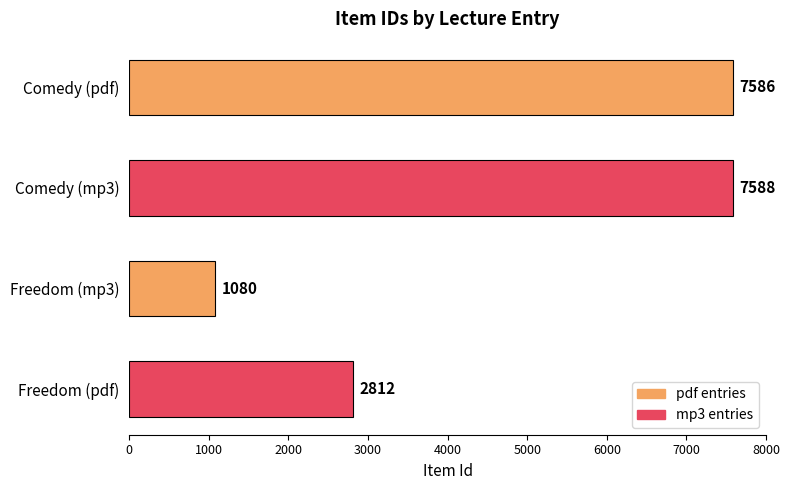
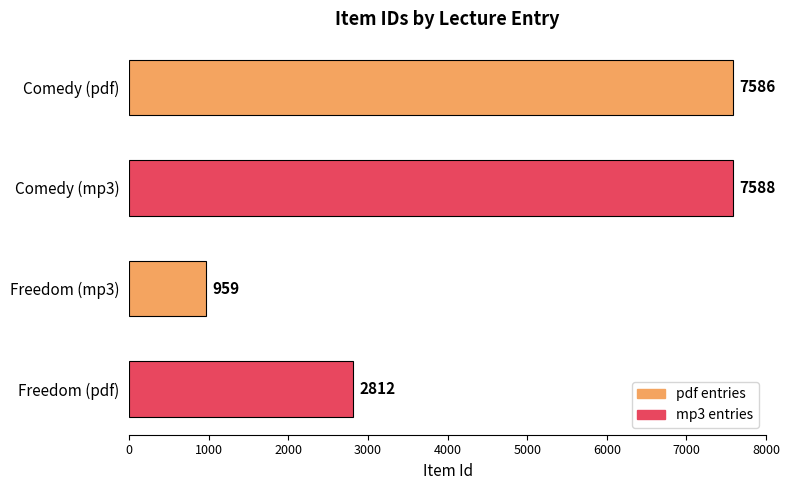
  {
    "Comedy (pdf)": 7586,
    "Comedy (mp3)": 7588,
-   "Freedom (mp3)": 1080,
+   "Freedom (mp3)": 959,
    "Freedom (pdf)": 2812
  }
